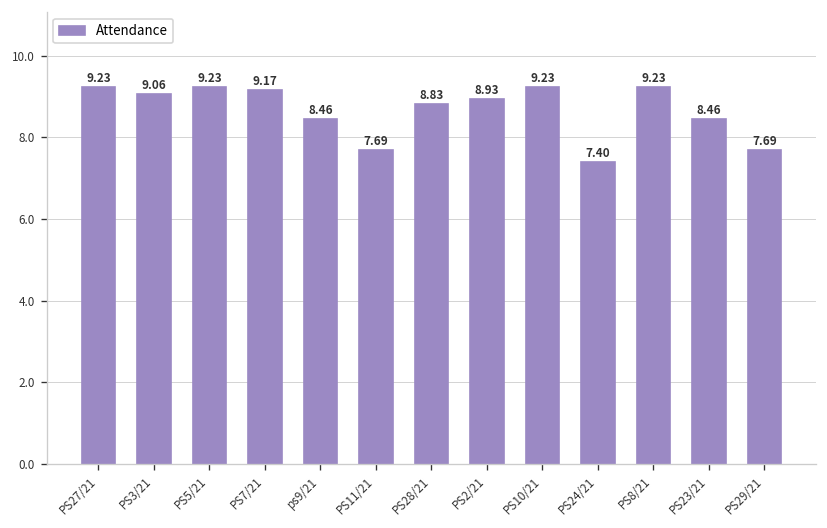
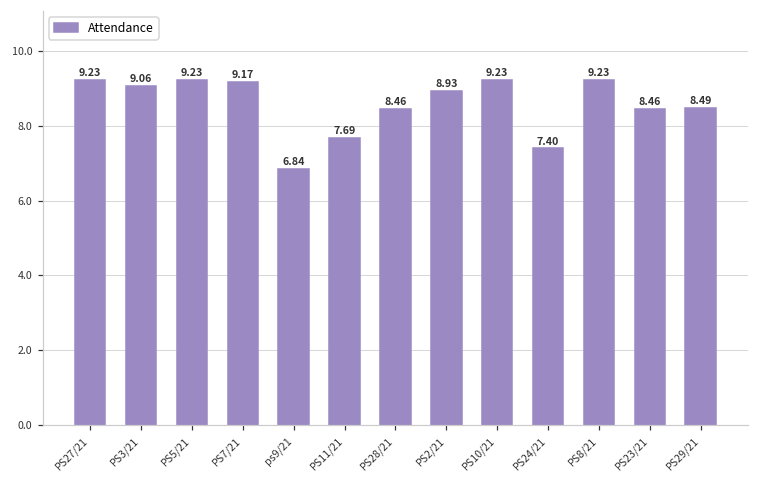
  {
    "PS27/21": 9.23,
    "PS3/21": 9.06,
    "PS5/21": 9.23,
    "PS7/21": 9.17,
-   "ps9/21": 8.46,
+   "ps9/21": 6.84,
    "PS11/21": 7.69,
-   "PS28/21": 8.83,
+   "PS28/21": 8.46,
    "PS2/21": 8.93,
    "PS10/21": 9.23,
    "PS24/21": 7.40,
    "PS8/21": 9.23,
    "PS23/21": 8.46,
-   "PS29/21": 7.69
+   "PS29/21": 8.49
  }
